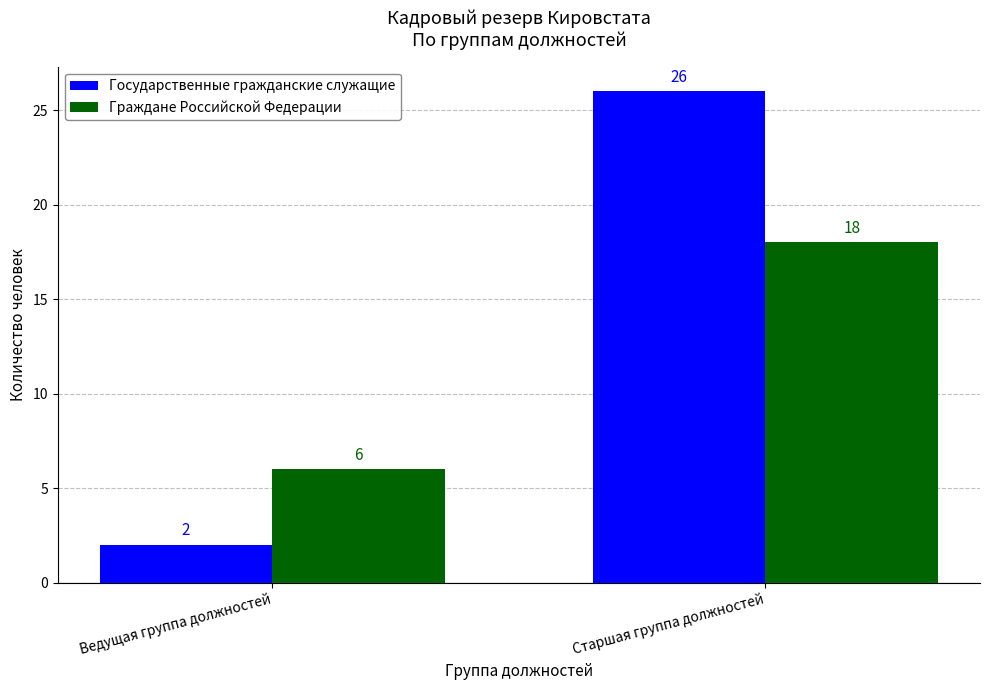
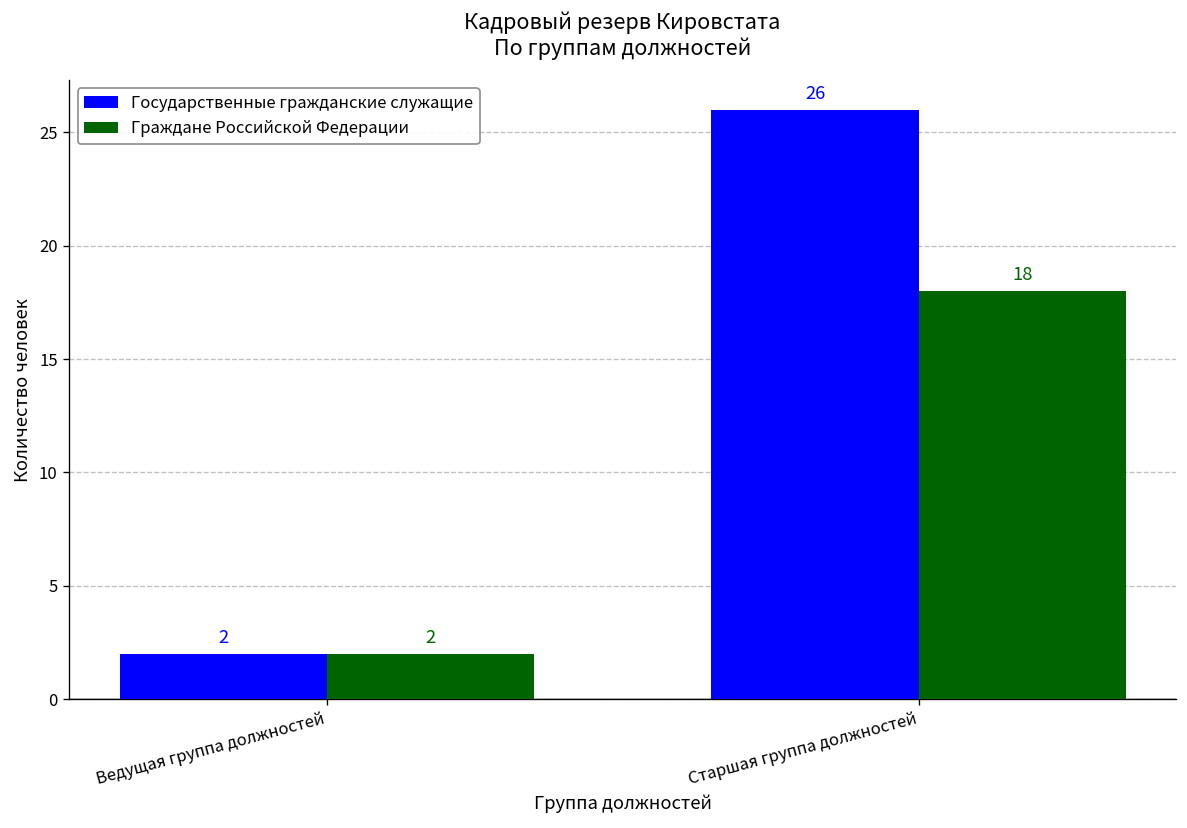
  {
    "Государственные гражданские служащие": {
      "Ведущая группа должностей": 2,
      "Старшая группа должностей": 26
    },
    "Граждане Российской Федерации": {
-     "Ведущая группа должностей": 6,
+     "Ведущая группа должностей": 2,
      "Старшая группа должностей": 18
    }
  }
